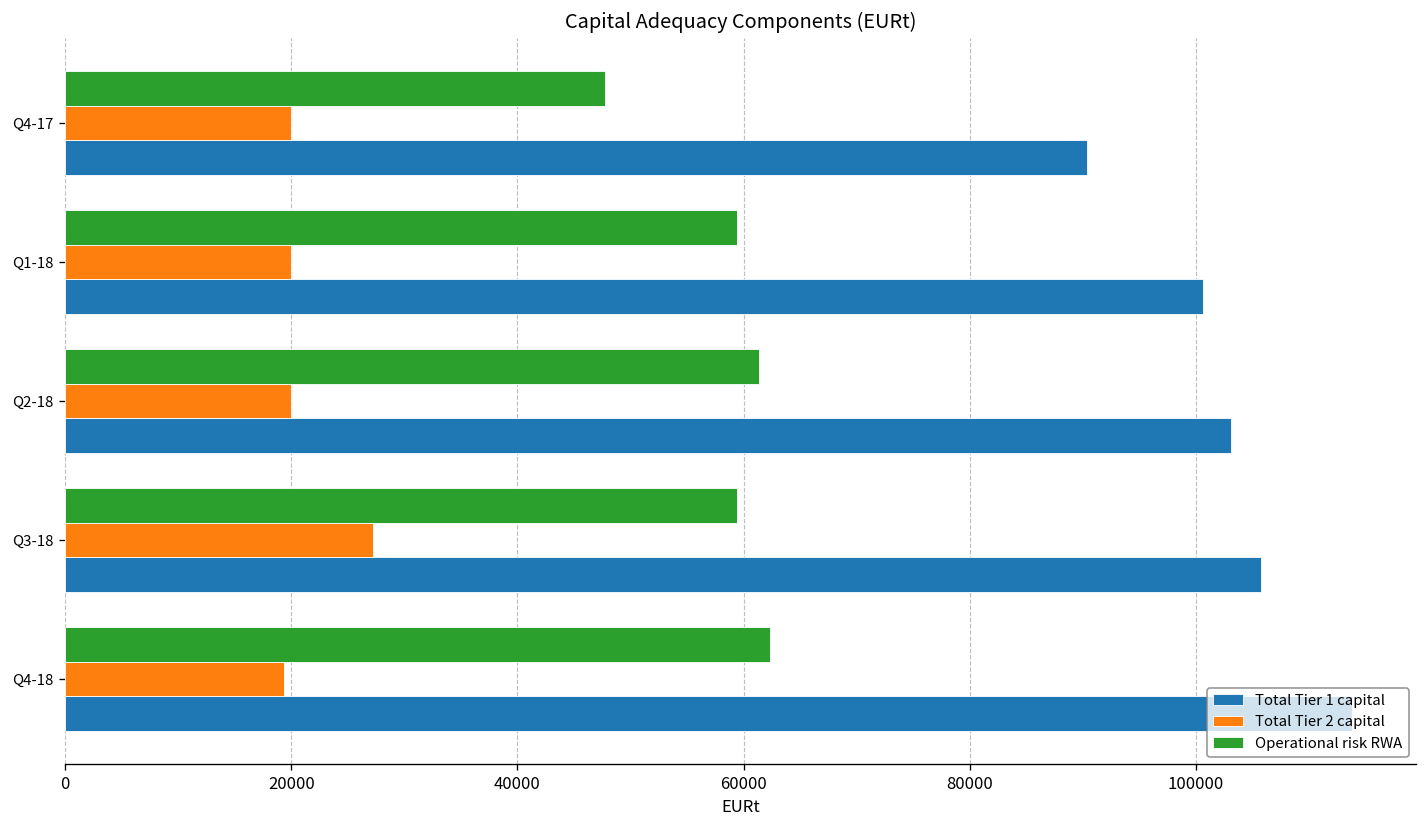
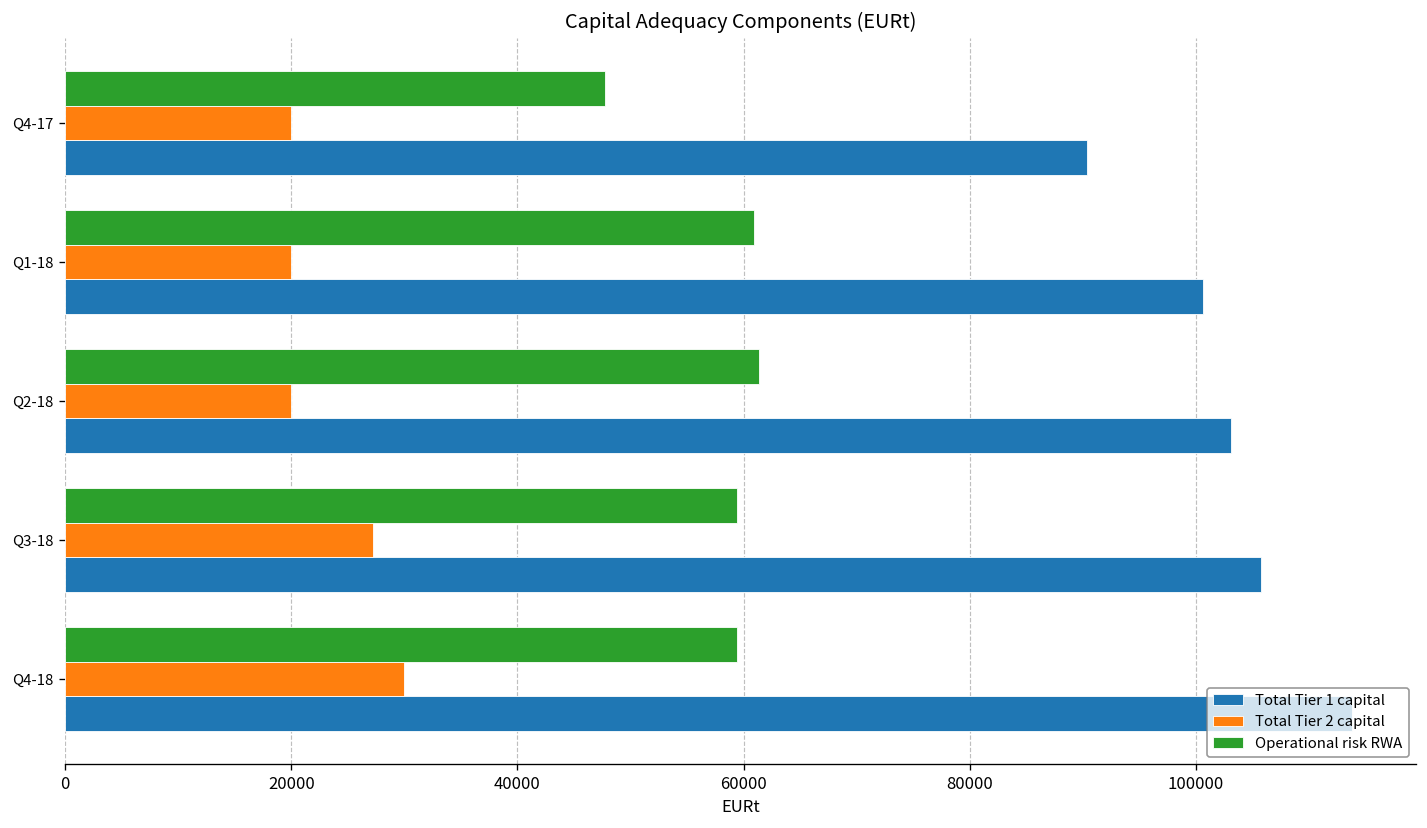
  {
    "Total Tier 1 capital": {
      "Q4-17": 90000,
      "Q1-18": 101000,
      "Q2-18": 103000,
      "Q3-18": 106000
    },
    "Total Tier 2 capital": {
      "Q4-17": 20000,
      "Q1-18": 20000,
      "Q2-18": 20000,
      "Q3-18": 27000,
-     "Q4-18": 19000
+     "Q4-18": 30000
    },
    "Operational risk RWA": {
      "Q4-17": 48000,
-     "Q1-18": 59000,
+     "Q1-18": 61000,
      "Q2-18": 61000,
      "Q3-18": 59000,
-     "Q4-18": 62000
+     "Q4-18": 59000
    }
  }
